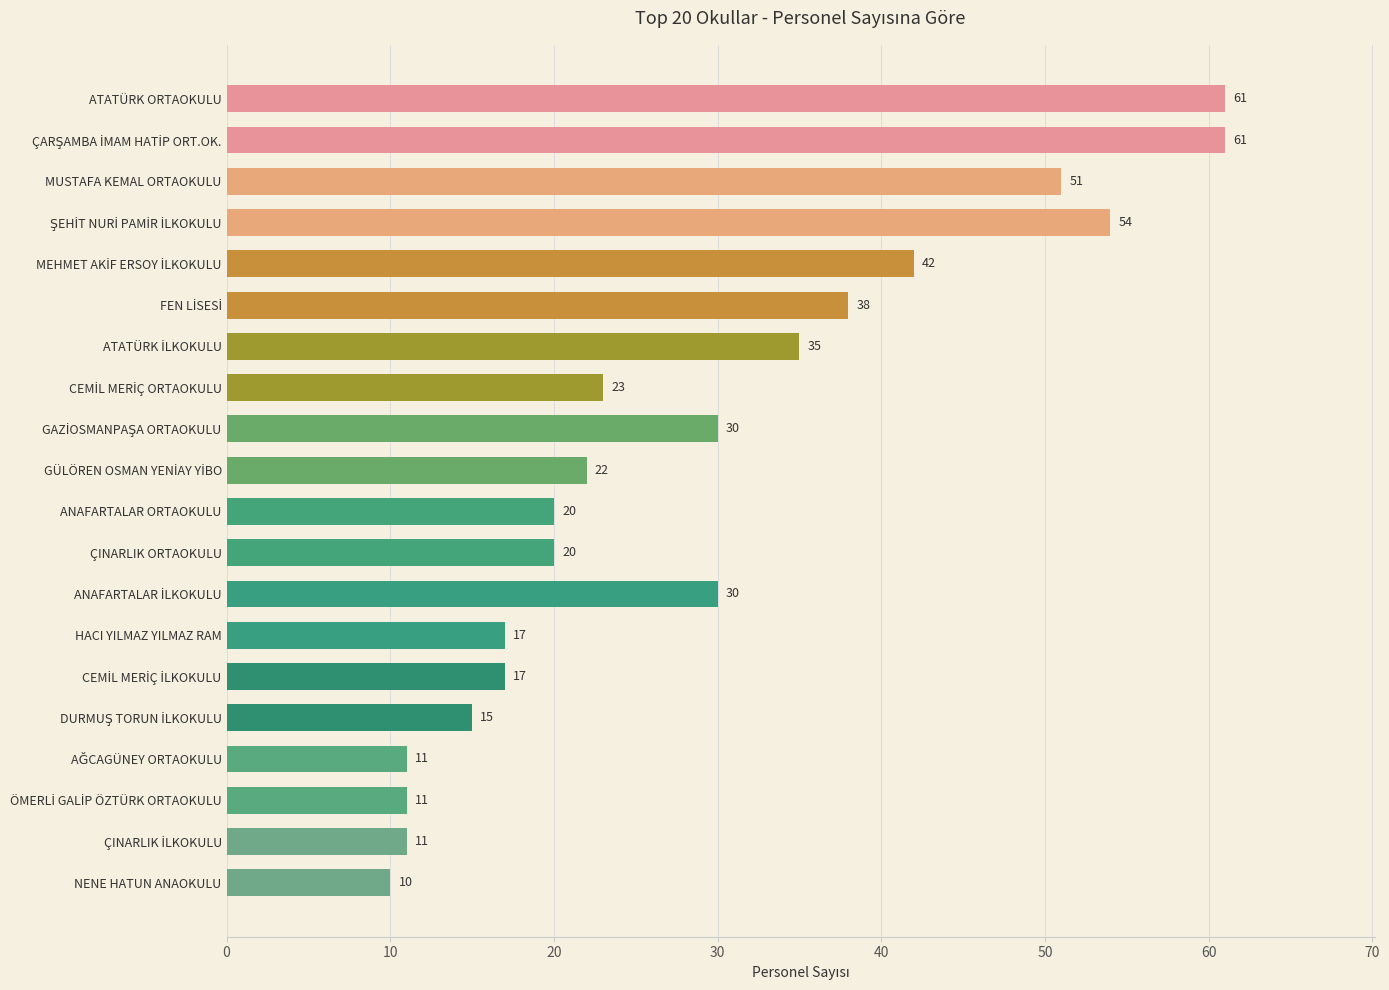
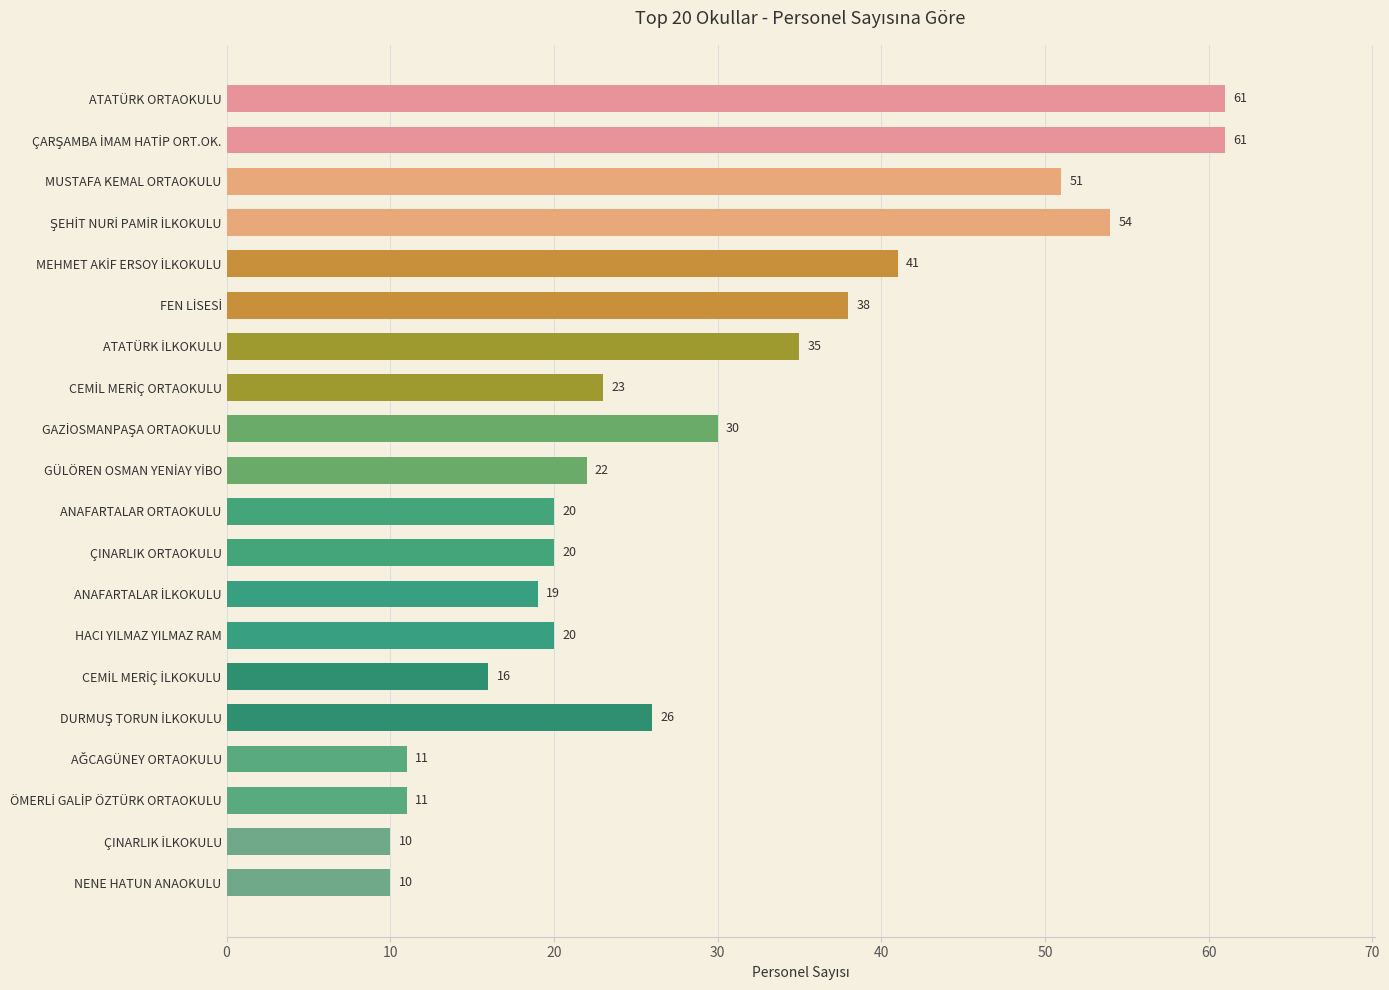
  {
    "ATATÜRK ORTAOKULU": 61,
    "ÇARŞAMBA İMAM HATİP ORT.OK.": 61,
    "MUSTAFA KEMAL ORTAOKULU": 51,
    "ŞEHİT NURİ PAMİR İLKOKULU": 54,
-   "MEHMET AKİF ERSOY İLKOKULU": 42,
+   "MEHMET AKİF ERSOY İLKOKULU": 41,
    "FEN LİSESİ": 38,
    "ATATÜRK İLKOKULU": 35,
    "CEMİL MERİÇ ORTAOKULU": 23,
    "GAZİOSMANPAŞA ORTAOKULU": 30,
    "GÜLÖREN OSMAN YENİAY YİBO": 22,
    "ANAFARTALAR ORTAOKULU": 20,
    "ÇINARLIK ORTAOKULU": 20,
-   "ANAFARTALAR İLKOKULU": 30,
-   "HACI YILMAZ YILMAZ RAM": 17,
-   "CEMİL MERİÇ İLKOKULU": 17,
-   "DURMUŞ TORUN İLKOKULU": 15,
+   "ANAFARTALAR İLKOKULU": 19,
+   "HACI YILMAZ YILMAZ RAM": 20,
+   "CEMİL MERİÇ İLKOKULU": 16,
+   "DURMUŞ TORUN İLKOKULU": 26,
    "AĞCAGÜNEY ORTAOKULU": 11,
    "ÖMERLİ GALİP ÖZTÜRK ORTAOKULU": 11,
-   "ÇINARLIK İLKOKULU": 11,
+   "ÇINARLIK İLKOKULU": 10,
    "NENE HATUN ANAOKULU": 10
  }
